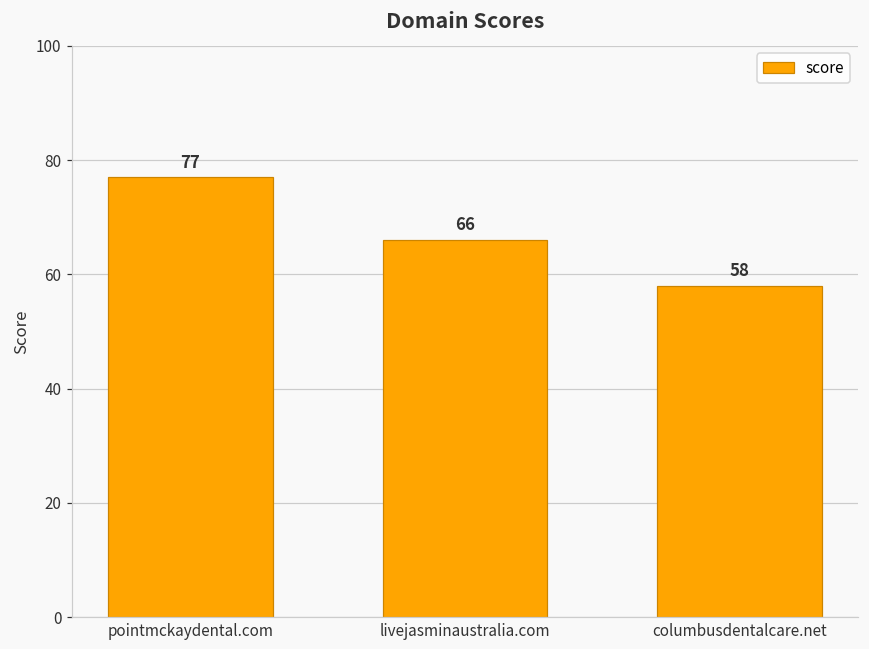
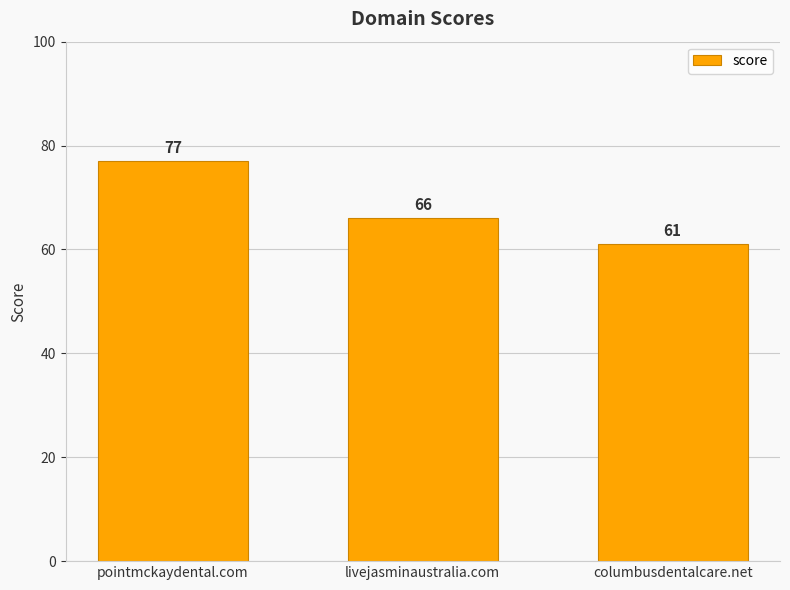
  {
    "pointmckaydental.com": 77,
    "livejasminaustralia.com": 66,
-   "columbusdentalcare.net": 58
+   "columbusdentalcare.net": 61
  }
